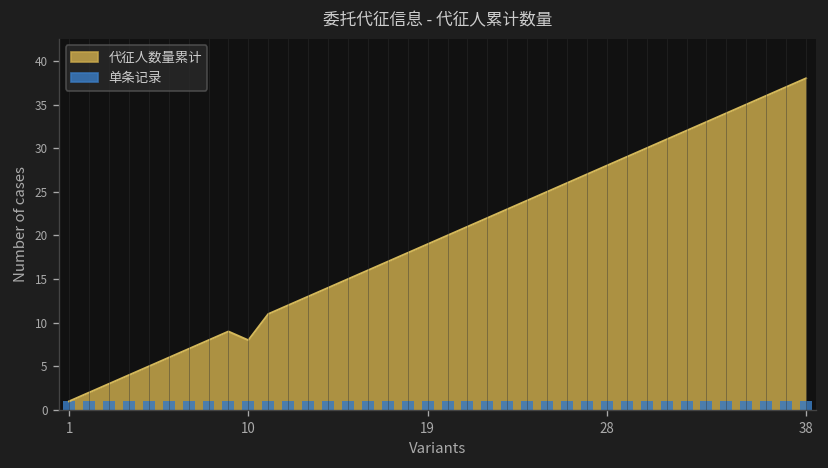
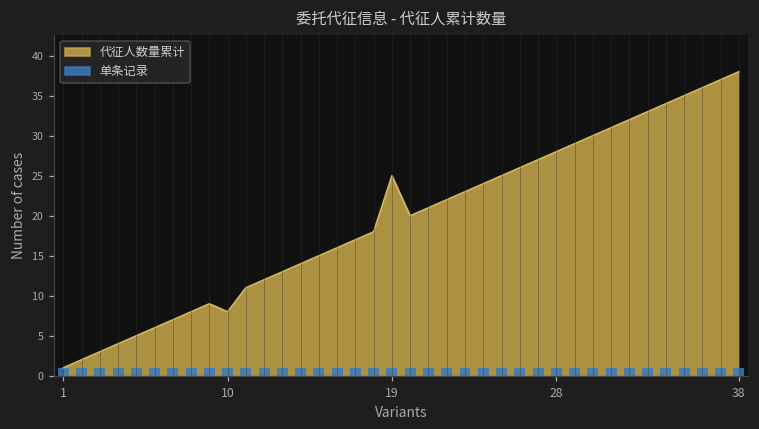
  {
    "代征人数量累计": {
      "1": 1,
      "10": 8,
-     "19": 19,
+     "19": 25,
      "28": 28,
      "38": 38
    },
    "单条记录": {
      "1": 1,
      "10": 1,
      "19": 1,
      "28": 1,
      "38": 1
    }
  }
